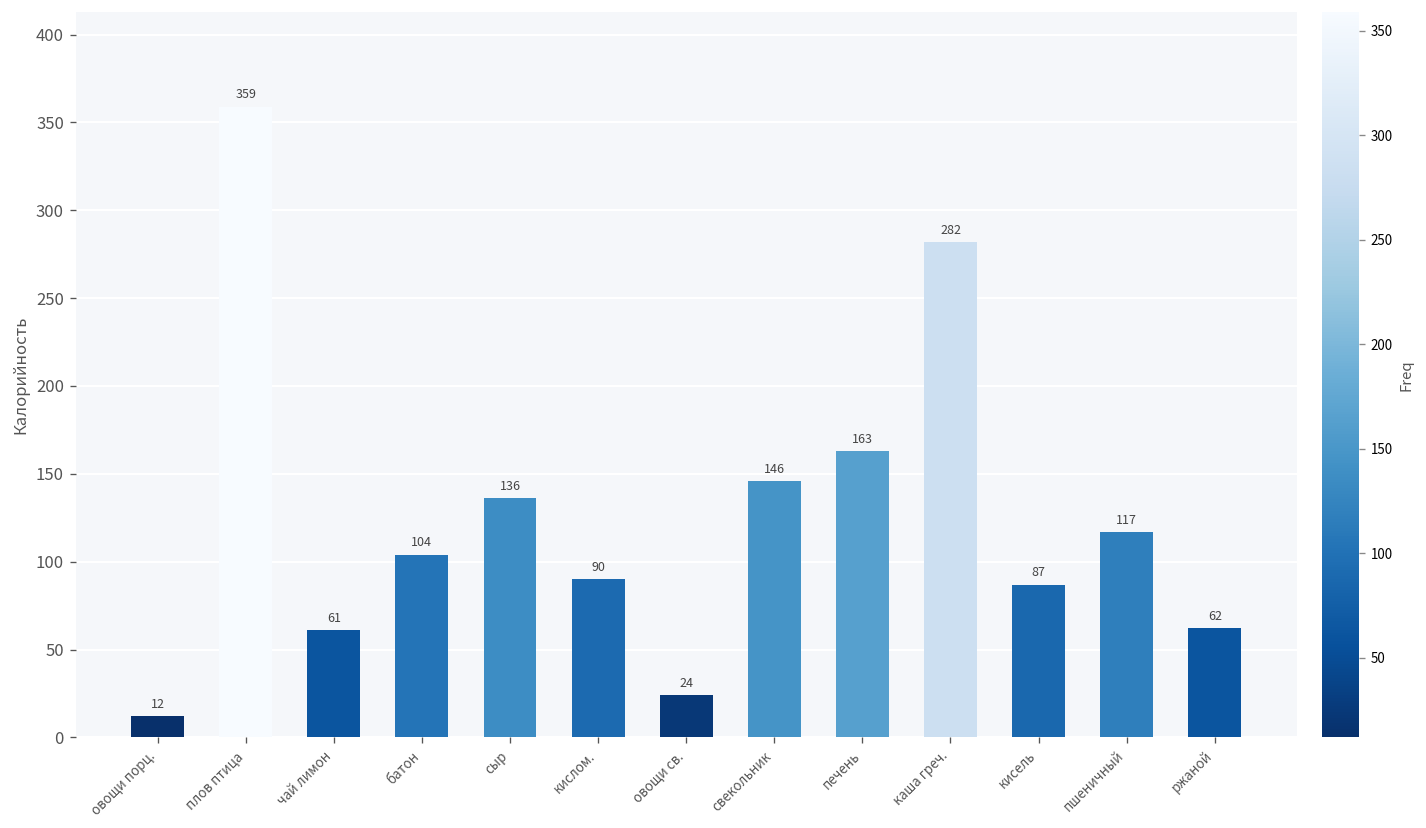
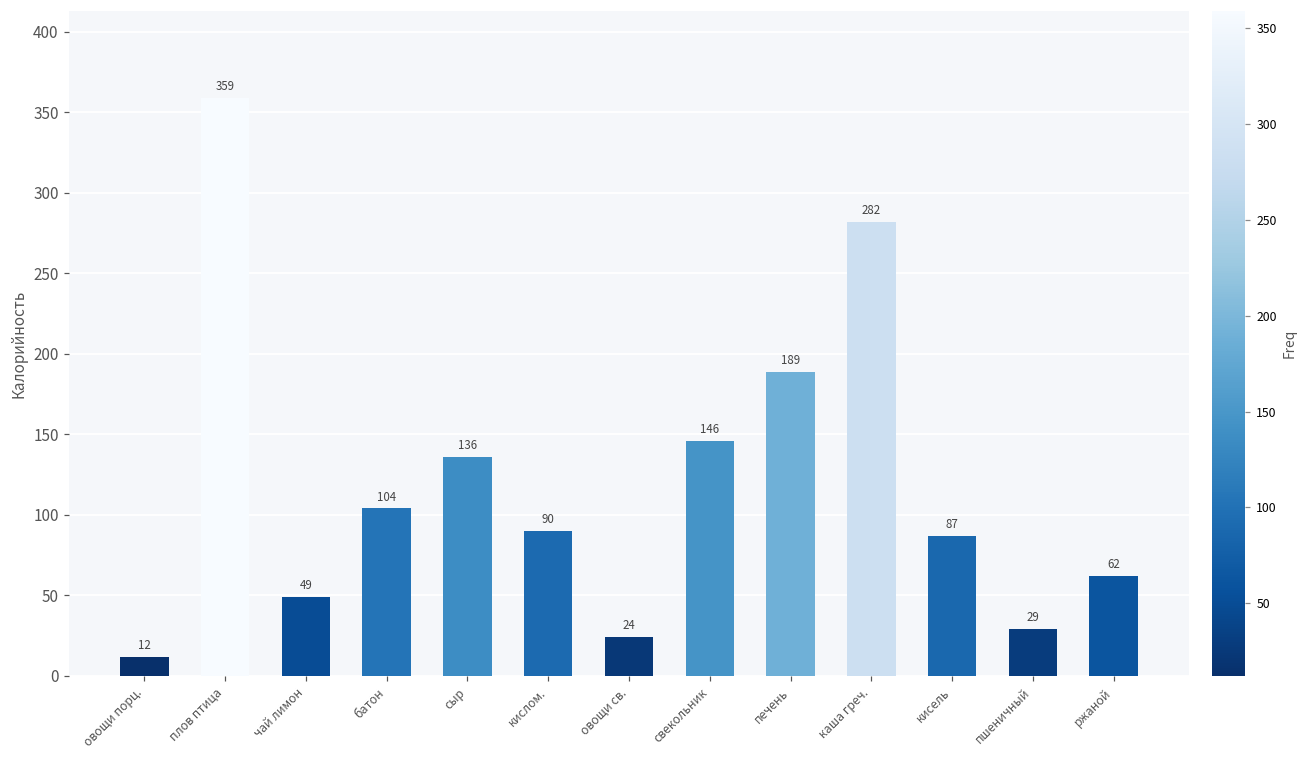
  {
    "овощи порц.": 12,
    "плов птица": 359,
-   "чай лимон": 61,
+   "чай лимон": 49,
    "батон": 104,
    "сыр": 136,
    "кислом.": 90,
    "овощи св.": 24,
    "свекольник": 146,
-   "печень": 163,
+   "печень": 189,
    "каша греч.": 282,
    "кисель": 87,
-   "пшеничный": 117,
+   "пшеничный": 29,
    "ржаной": 62
  }
